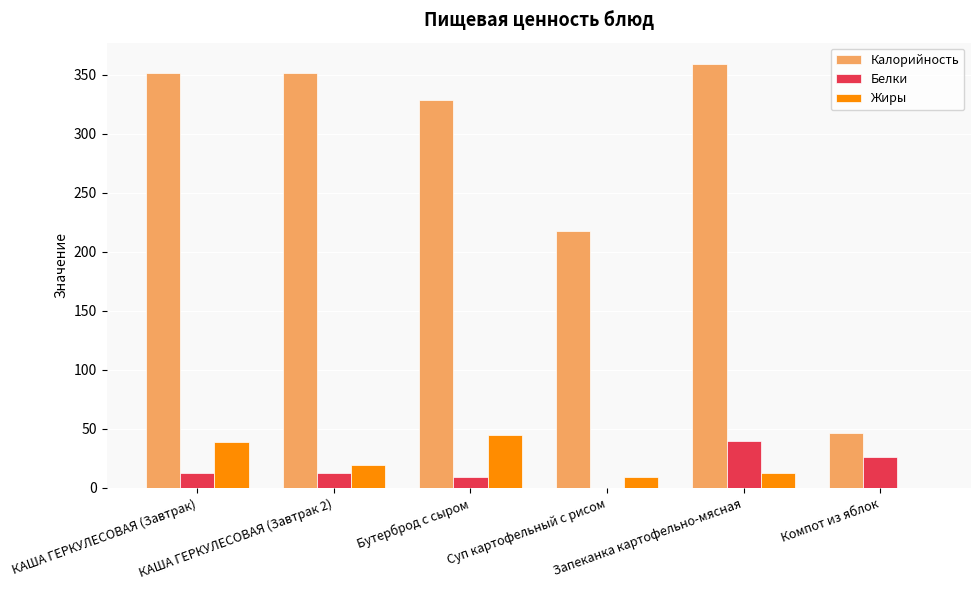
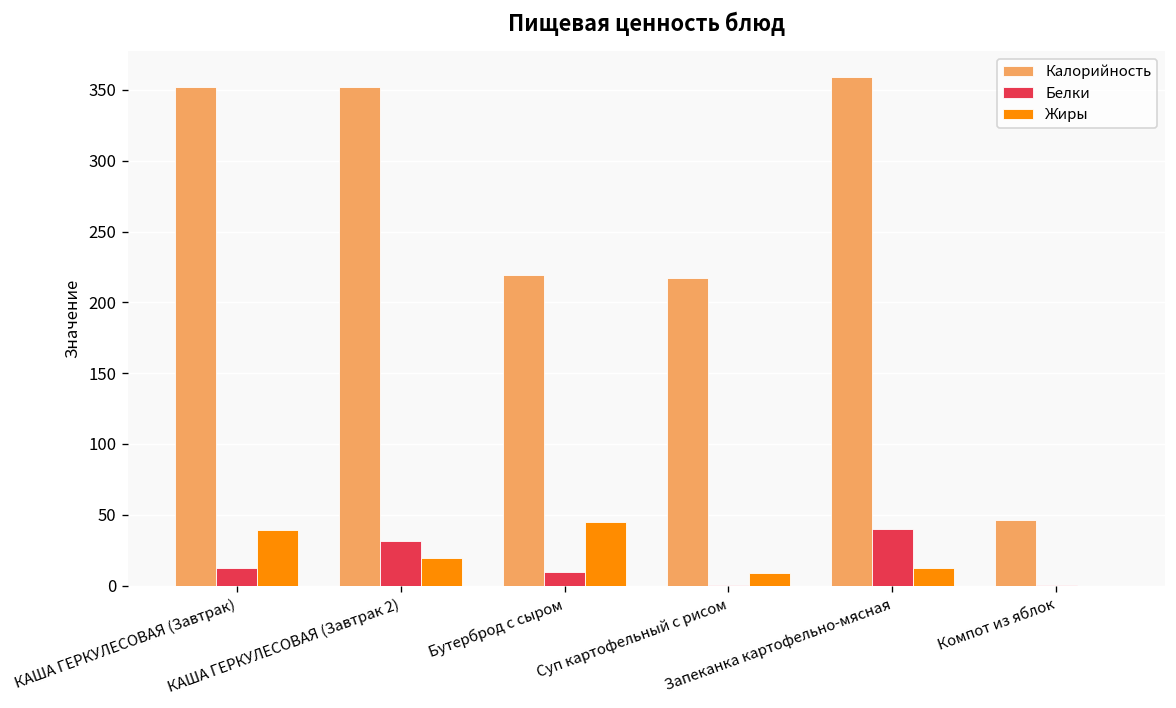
  {
    "Калорийность": {
      "КАША ГЕРКУЛЕСОВАЯ (Завтрак)": 352,
      "КАША ГЕРКУЛЕСОВАЯ (Завтрак 2)": 352,
-     "Бутерброд с сыром": 329,
+     "Бутерброд с сыром": 219,
      "Суп картофельный с рисом": 217,
      "Запеканка картофельно-мясная": 359,
      "Компот из яблок": 46
    },
    "Белки": {
      "КАША ГЕРКУЛЕСОВАЯ (Завтрак)": 12,
-     "КАША ГЕРКУЛЕСОВАЯ (Завтрак 2)": 12,
+     "КАША ГЕРКУЛЕСОВАЯ (Завтрак 2)": 31,
      "Бутерброд с сыром": 9,
      "Запеканка картофельно-мясная": 40,
-     "Компот из яблок": 26
+     "Компот из яблок": 0
    },
    "Жиры": {
      "КАША ГЕРКУЛЕСОВАЯ (Завтрак)": 39,
      "КАША ГЕРКУЛЕСОВАЯ (Завтрак 2)": 20,
      "Бутерброд с сыром": 45,
      "Суп картофельный с рисом": 9,
      "Запеканка картофельно-мясная": 13,
      "Компот из яблок": 0
    }
  }
